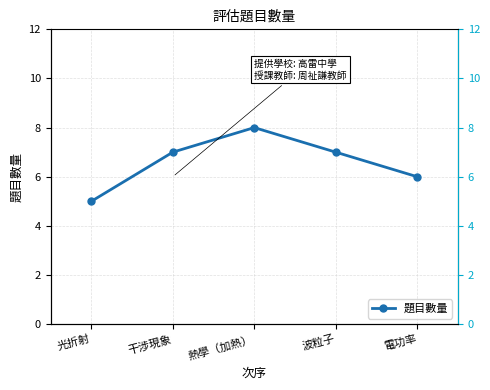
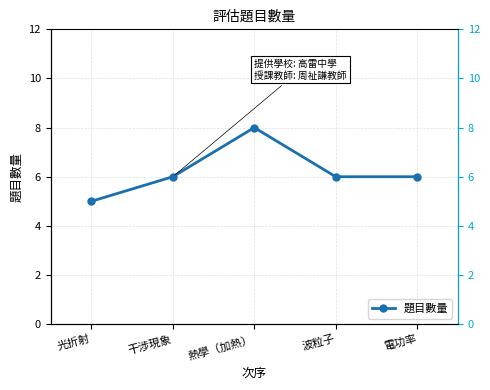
  {
    "光折射": 5,
-   "干涉現象": 7,
+   "干涉現象": 6,
    "熱學（加熱）": 8,
-   "波粒子": 7,
+   "波粒子": 6,
    "電功率": 6
  }
